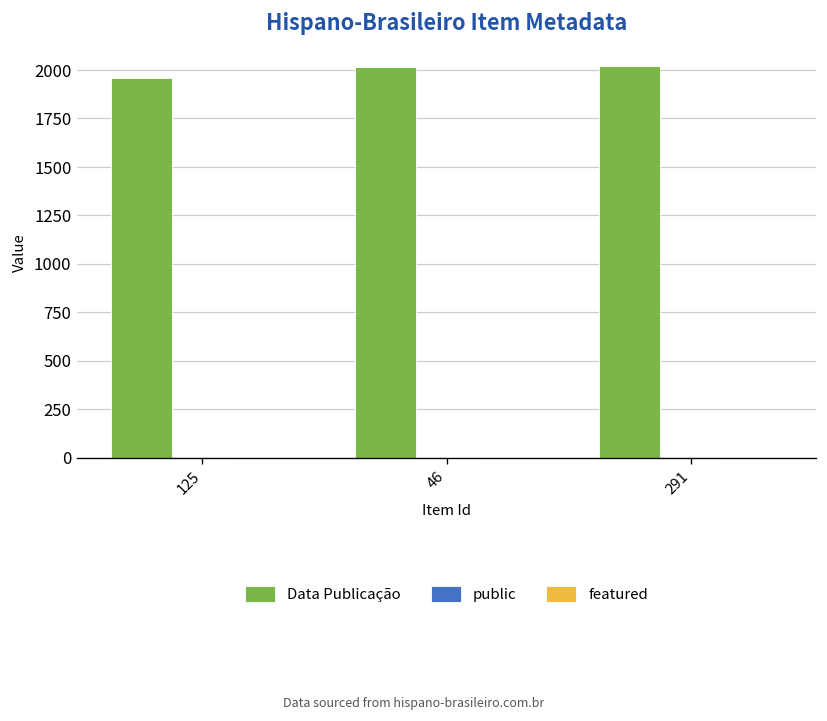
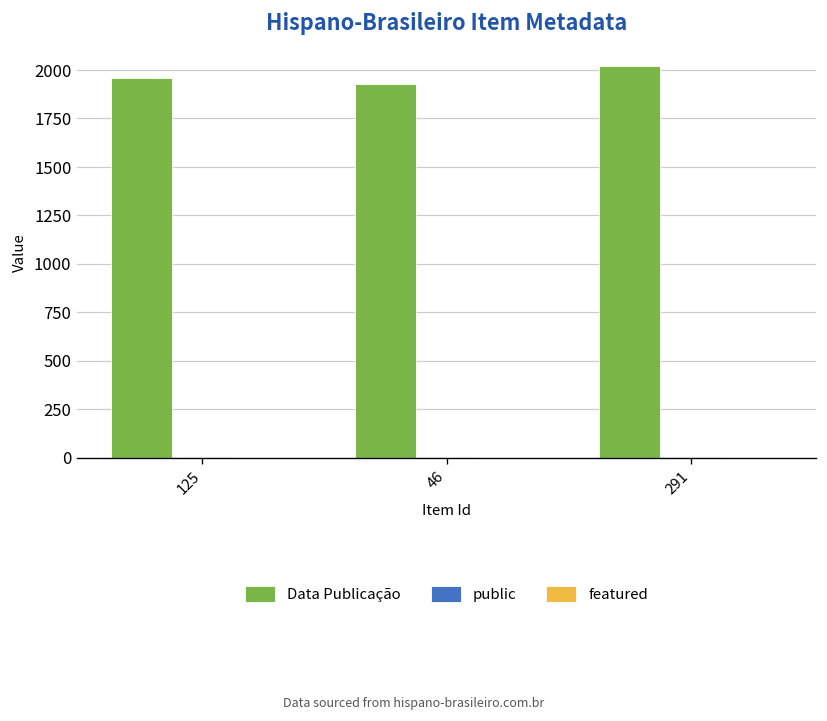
  {
    "Data Publicação": {
      "125": 1960,
-     "46": 2010,
+     "46": 1930,
      "291": 2020
    },
    "featured": {
      "125": 0,
      "46": 0,
      "291": 0
    }
  }
